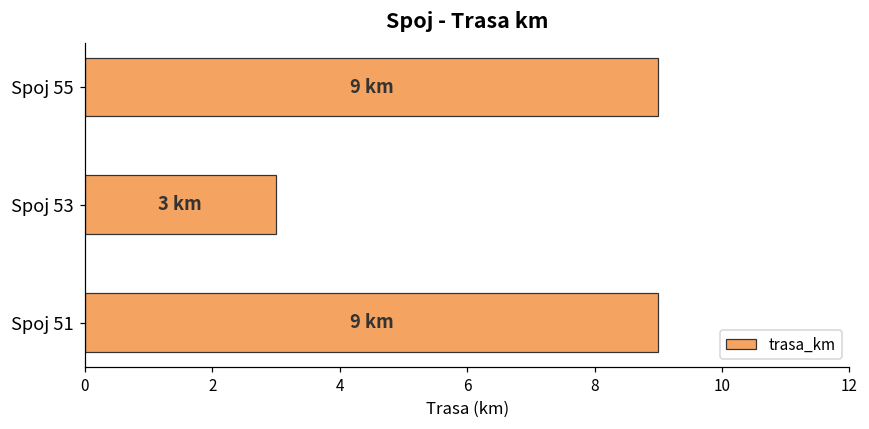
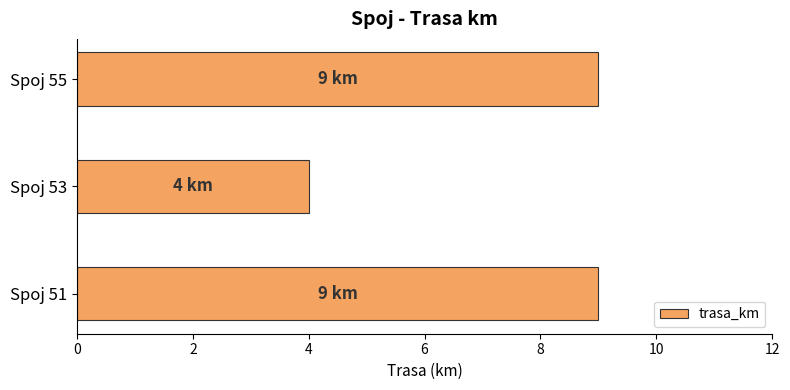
  {
    "Spoj 55": 9,
-   "Spoj 53": 3,
+   "Spoj 53": 4,
    "Spoj 51": 9
  }
